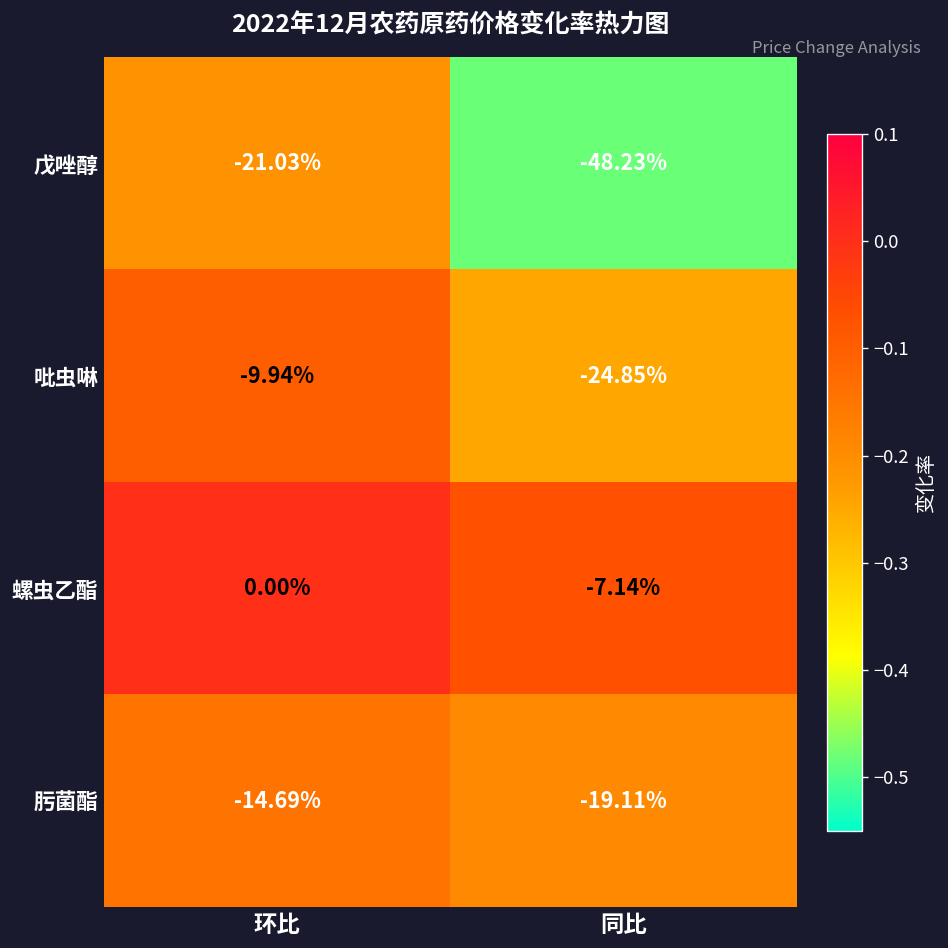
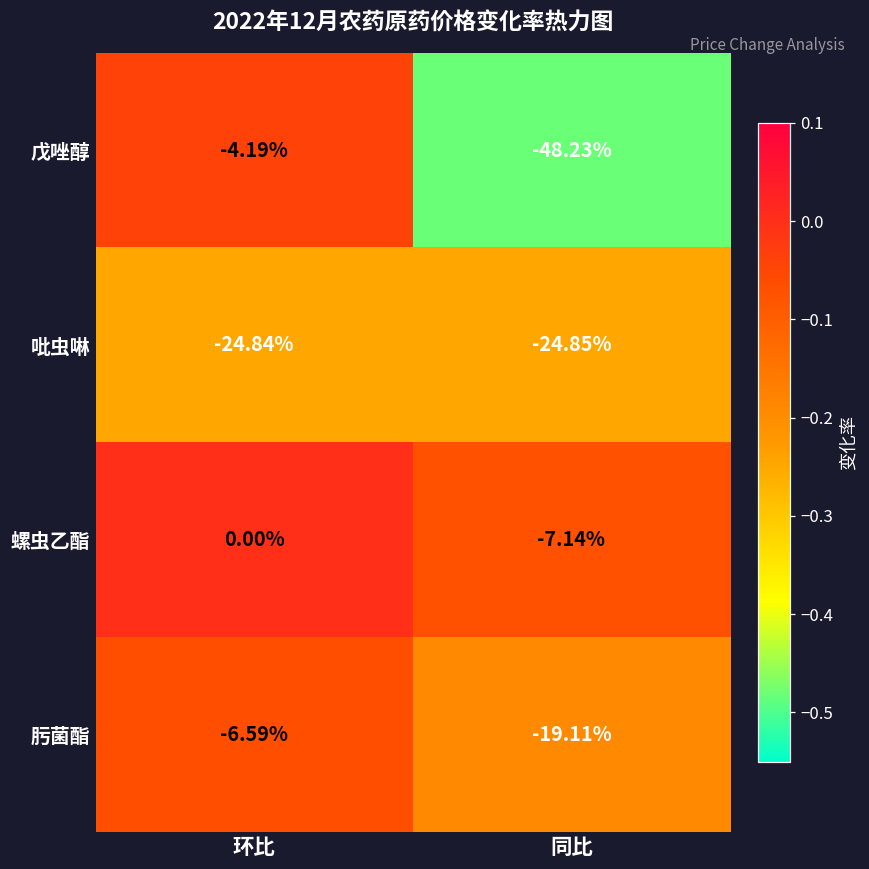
  {
    "戊唑醇": {
-     "环比": "-21.03%",
+     "环比": "-4.19%",
      "同比": "-48.23%"
    },
    "吡虫啉": {
-     "环比": "-9.94%",
+     "环比": "-24.84%",
      "同比": "-24.85%"
    },
    "螺虫乙酯": {
      "环比": "0.00%",
      "同比": "-7.14%"
    },
    "肟菌酯": {
-     "环比": "-14.69%",
+     "环比": "-6.59%",
      "同比": "-19.11%"
    }
  }
